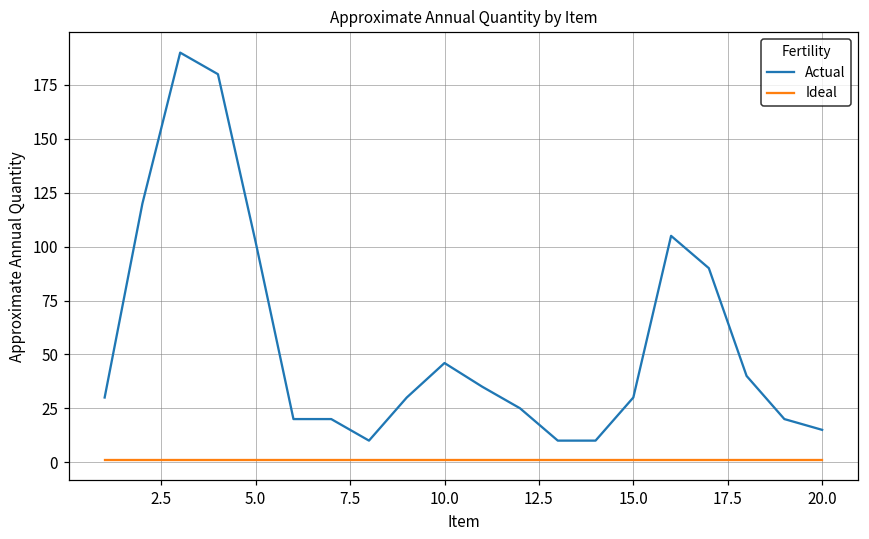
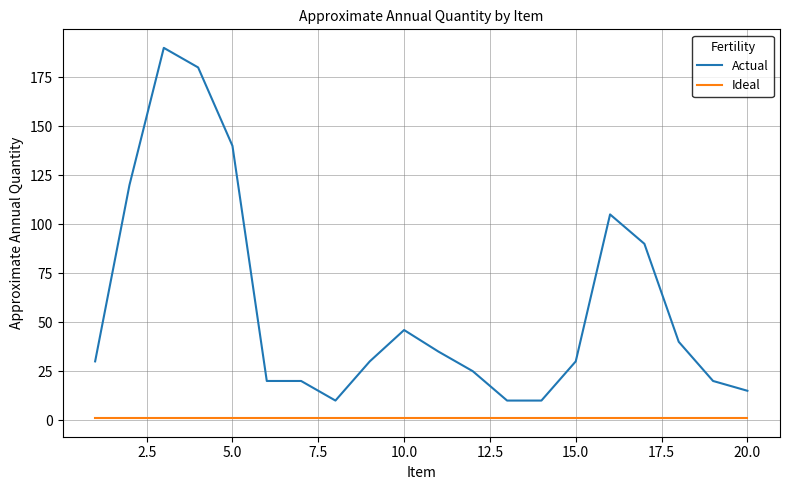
  {
    "Actual": {
-     "5.0": 102,
+     "5.0": 140,
      "10.0": 46,
      "15.0": 30,
      "20.0": 15
    },
    "Ideal": {
      "5.0": 1,
      "10.0": 1,
      "15.0": 1,
      "20.0": 1
    }
  }
